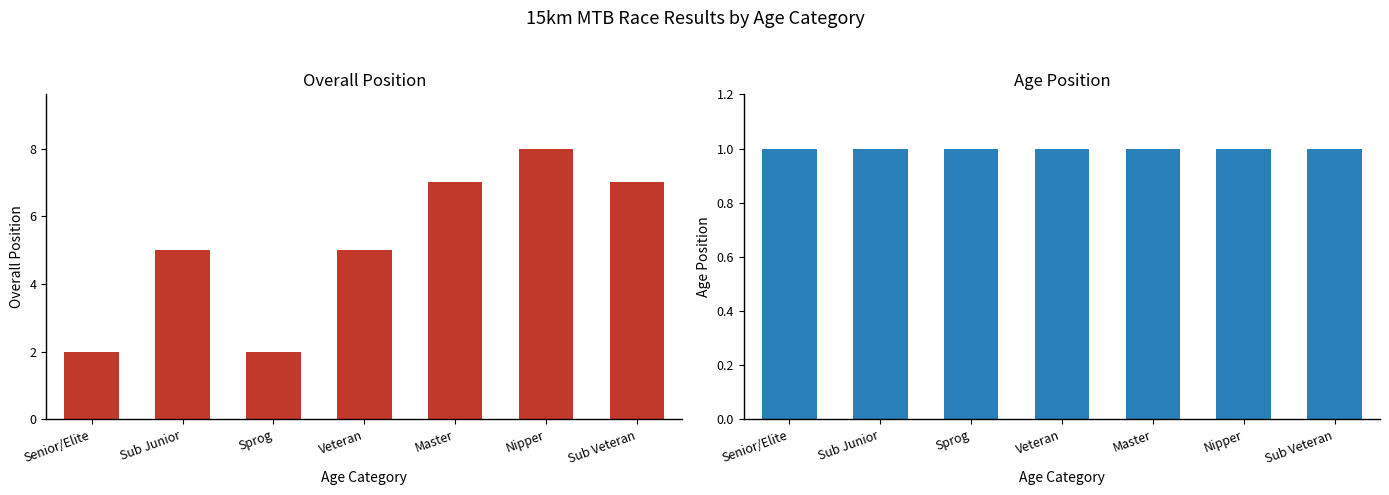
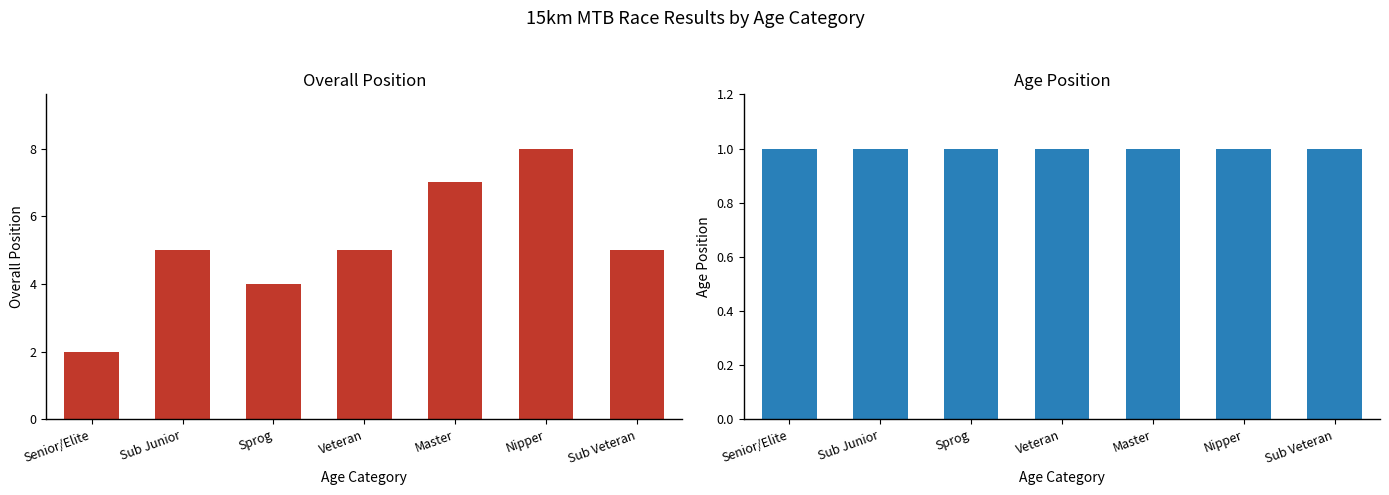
  {
    "Overall Position": {
      "Senior/Elite": 2,
      "Sub Junior": 5,
-     "Sprog": 2,
+     "Sprog": 4,
      "Veteran": 5,
      "Master": 7,
      "Nipper": 8,
-     "Sub Veteran": 7
+     "Sub Veteran": 5
    },
    "Age Position": {
      "Senior/Elite": 1.00,
      "Sub Junior": 1.00,
      "Sprog": 1.00,
      "Veteran": 1.00,
      "Master": 1.00,
      "Nipper": 1.00,
      "Sub Veteran": 1.00
    }
  }
